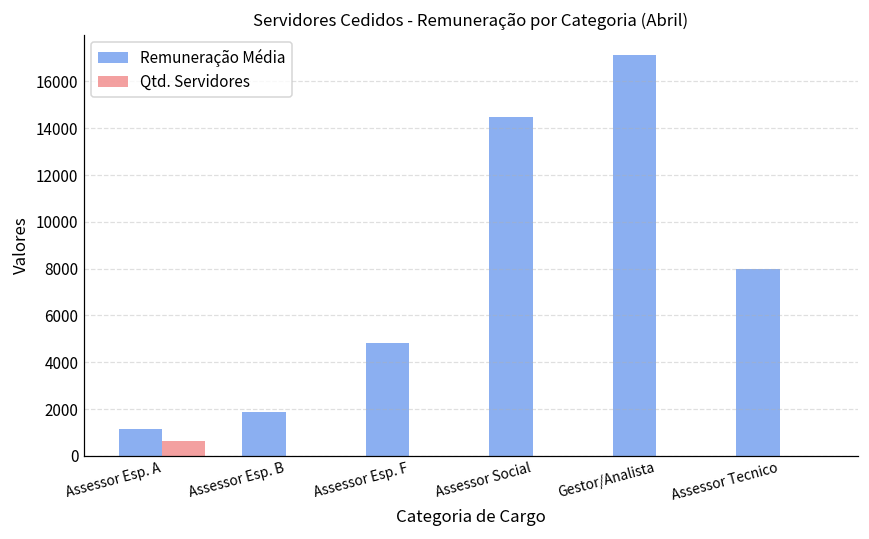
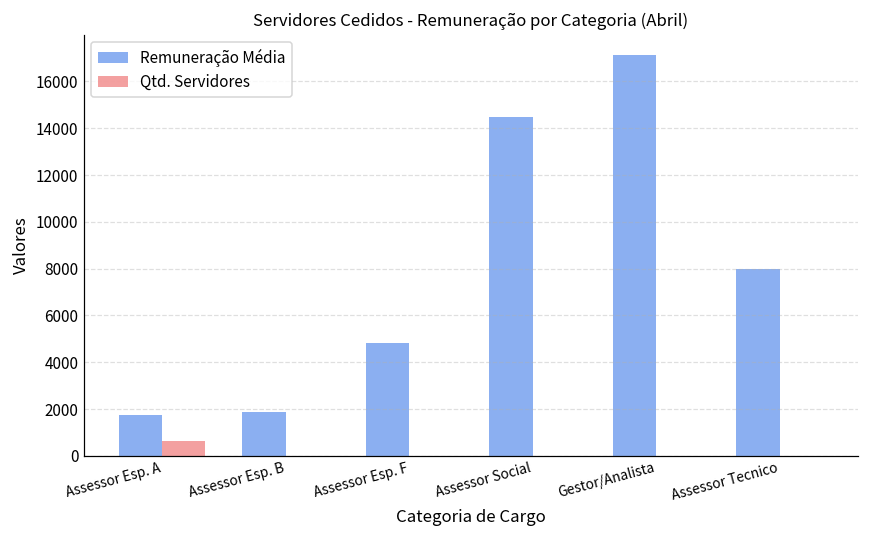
  {
    "Remuneração Média": {
-     "Assessor Esp. A": 1200,
+     "Assessor Esp. A": 1700,
      "Assessor Esp. B": 1900,
      "Assessor Esp. F": 4800,
      "Assessor Social": 14500,
      "Gestor/Analista": 17100,
      "Assessor Tecnico": 8000
    },
    "Qtd. Servidores": {
      "Assessor Esp. A": 600
    }
  }
